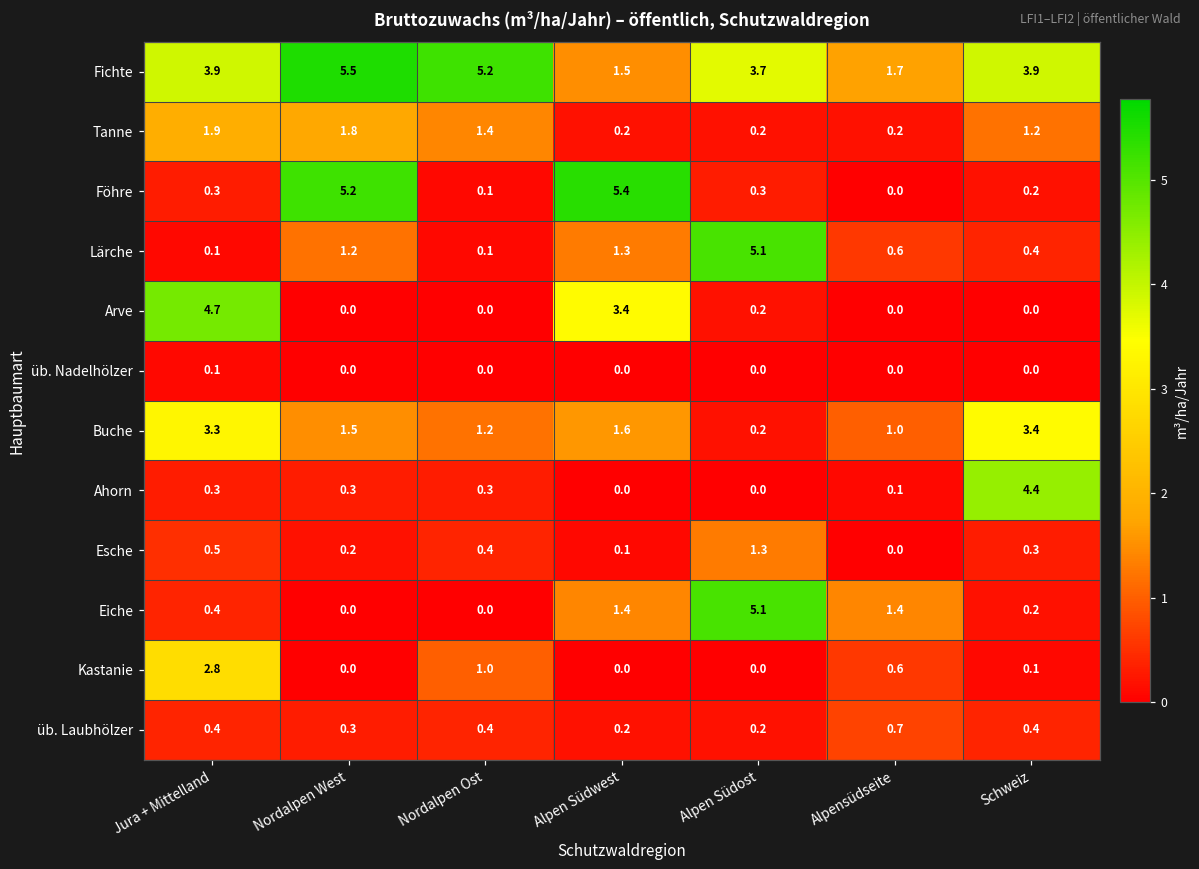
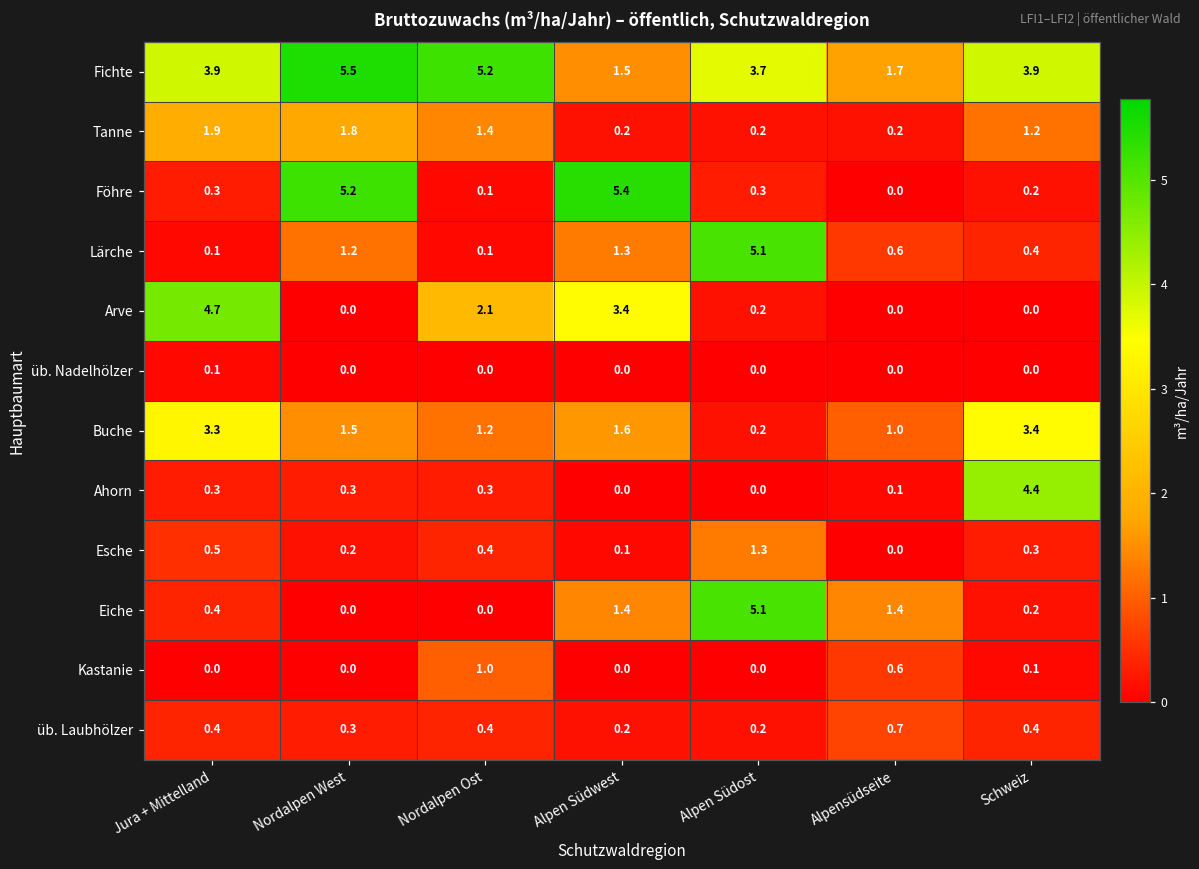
  {
    "Fichte": {
      "Jura + Mittelland": 3.9,
      "Nordalpen West": 5.5,
      "Nordalpen Ost": 5.2,
      "Alpen Südwest": 1.5,
      "Alpen Südost": 3.7,
      "Alpensüdseite": 1.7,
      "Schweiz": 3.9
    },
    "Tanne": {
      "Jura + Mittelland": 1.9,
      "Nordalpen West": 1.8,
      "Nordalpen Ost": 1.4,
      "Alpen Südwest": 0.2,
      "Alpen Südost": 0.2,
      "Alpensüdseite": 0.2,
      "Schweiz": 1.2
    },
    "Föhre": {
      "Jura + Mittelland": 0.3,
      "Nordalpen West": 5.2,
      "Nordalpen Ost": 0.1,
      "Alpen Südwest": 5.4,
      "Alpen Südost": 0.3,
      "Alpensüdseite": 0.0,
      "Schweiz": 0.2
    },
    "Lärche": {
      "Jura + Mittelland": 0.1,
      "Nordalpen West": 1.2,
      "Nordalpen Ost": 0.1,
      "Alpen Südwest": 1.3,
      "Alpen Südost": 5.1,
      "Alpensüdseite": 0.6,
      "Schweiz": 0.4
    },
    "Arve": {
      "Jura + Mittelland": 4.7,
      "Nordalpen West": 0.0,
-     "Nordalpen Ost": 0.0,
+     "Nordalpen Ost": 2.1,
      "Alpen Südwest": 3.4,
      "Alpen Südost": 0.2,
      "Alpensüdseite": 0.0,
      "Schweiz": 0.0
    },
    "üb. Nadelhölzer": {
      "Jura + Mittelland": 0.1,
      "Nordalpen West": 0.0,
      "Nordalpen Ost": 0.0,
      "Alpen Südwest": 0.0,
      "Alpen Südost": 0.0,
      "Alpensüdseite": 0.0,
      "Schweiz": 0.0
    },
    "Buche": {
      "Jura + Mittelland": 3.3,
      "Nordalpen West": 1.5,
      "Nordalpen Ost": 1.2,
      "Alpen Südwest": 1.6,
      "Alpen Südost": 0.2,
      "Alpensüdseite": 1.0,
      "Schweiz": 3.4
    },
    "Ahorn": {
      "Jura + Mittelland": 0.3,
      "Nordalpen West": 0.3,
      "Nordalpen Ost": 0.3,
      "Alpen Südwest": 0.0,
      "Alpen Südost": 0.0,
      "Alpensüdseite": 0.1,
      "Schweiz": 4.4
    },
    "Esche": {
      "Jura + Mittelland": 0.5,
      "Nordalpen West": 0.2,
      "Nordalpen Ost": 0.4,
      "Alpen Südwest": 0.1,
      "Alpen Südost": 1.3,
      "Alpensüdseite": 0.0,
      "Schweiz": 0.3
    },
    "Eiche": {
      "Jura + Mittelland": 0.4,
      "Nordalpen West": 0.0,
      "Nordalpen Ost": 0.0,
      "Alpen Südwest": 1.4,
      "Alpen Südost": 5.1,
      "Alpensüdseite": 1.4,
      "Schweiz": 0.2
    },
    "Kastanie": {
-     "Jura + Mittelland": 2.8,
+     "Jura + Mittelland": 0.0,
      "Nordalpen West": 0.0,
      "Nordalpen Ost": 1.0,
      "Alpen Südwest": 0.0,
      "Alpen Südost": 0.0,
      "Alpensüdseite": 0.6,
      "Schweiz": 0.1
    },
    "üb. Laubhölzer": {
      "Jura + Mittelland": 0.4,
      "Nordalpen West": 0.3,
      "Nordalpen Ost": 0.4,
      "Alpen Südwest": 0.2,
      "Alpen Südost": 0.2,
      "Alpensüdseite": 0.7,
      "Schweiz": 0.4
    }
  }
